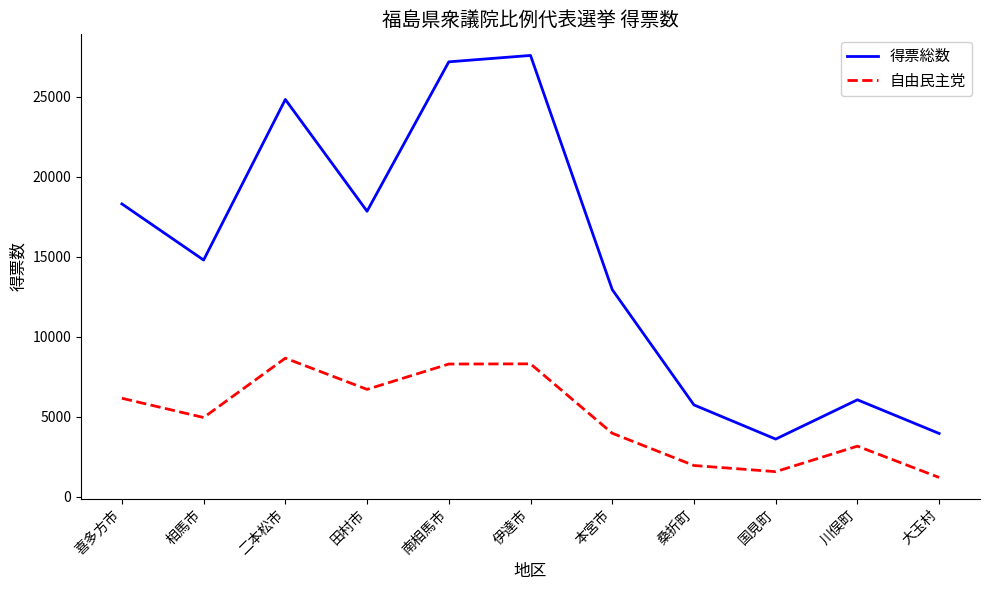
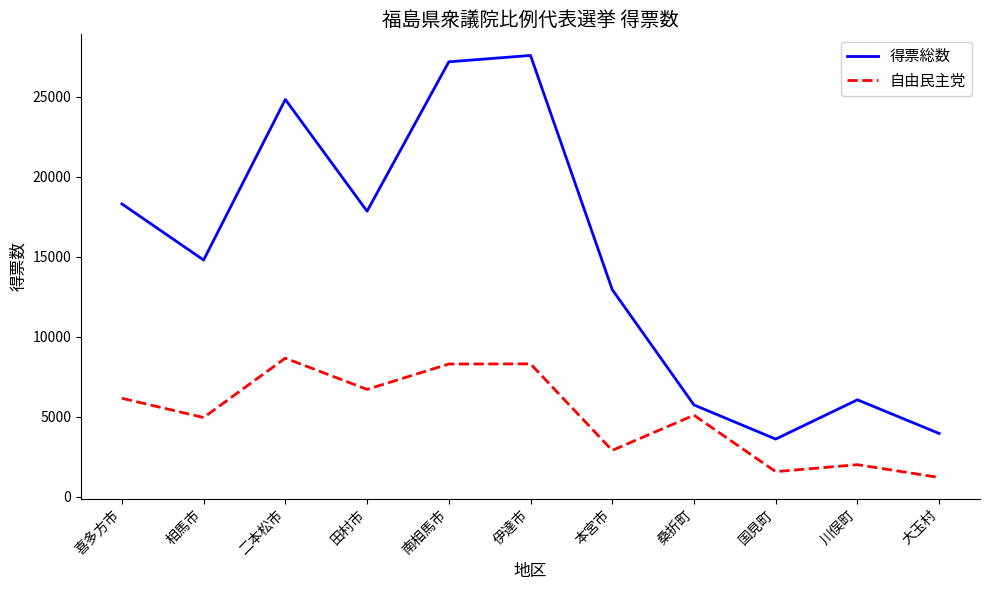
  {
    "得票総数": {
      "喜多方市": 18300,
      "相馬市": 14800,
      "二本松市": 24800,
      "田村市": 17900,
      "南相馬市": 27200,
      "伊達市": 27600,
      "本宮市": 13000,
      "桑折町": 5800,
      "国見町": 3600,
      "川俣町": 6100,
      "大玉村": 4000
    },
    "自由民主党": {
      "喜多方市": 6200,
      "相馬市": 5000,
      "二本松市": 8700,
      "田村市": 6700,
      "南相馬市": 8300,
      "伊達市": 8300,
-     "本宮市": 4000,
-     "桑折町": 2000,
+     "本宮市": 2900,
+     "桑折町": 5100,
      "国見町": 1600,
-     "川俣町": 3200,
+     "川俣町": 2000,
      "大玉村": 1200
    }
  }
